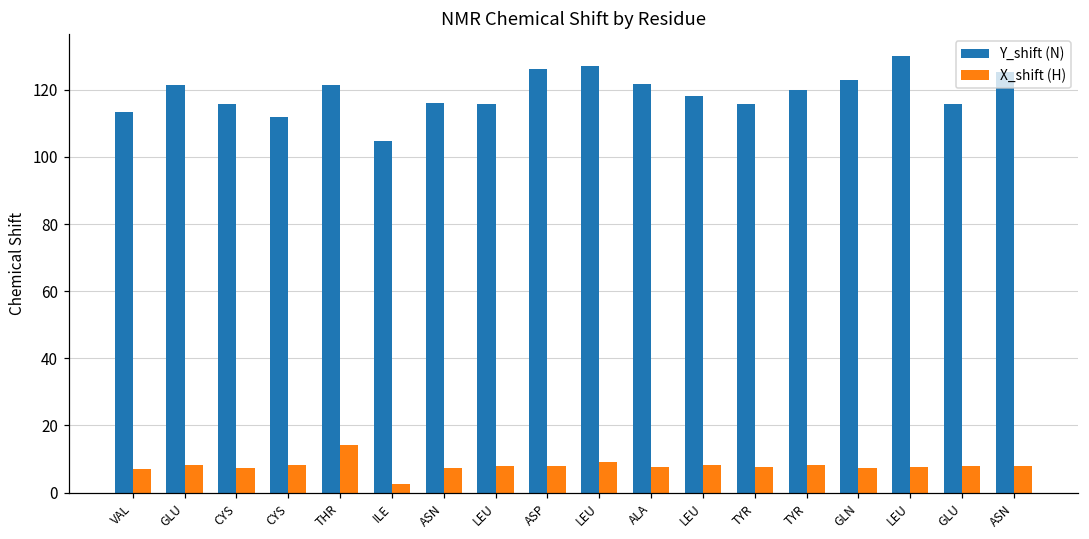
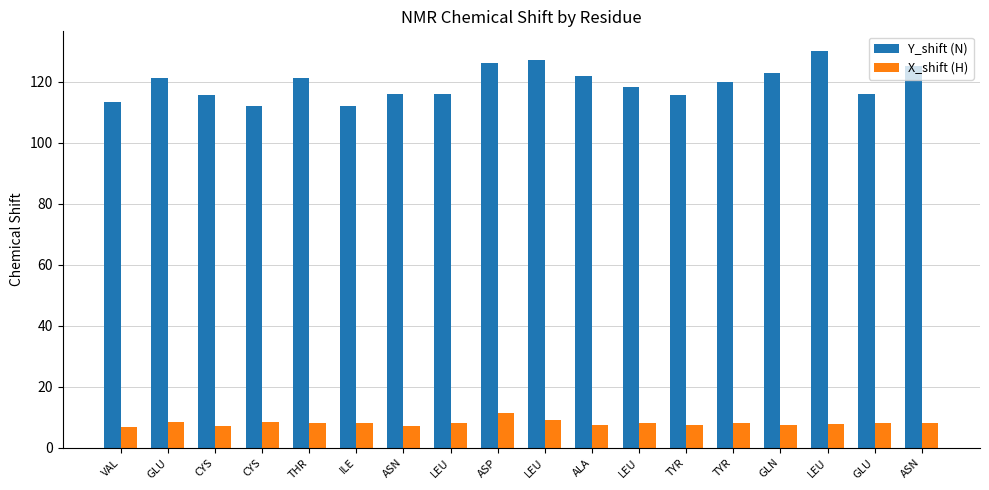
  {
    "Y_shift (N)": {
      "VAL": 113,
      "THR": 121,
-     "ILE": 105,
+     "ILE": 112,
      "ASP": 126,
      "ALA": 122,
      "GLN": 123
    },
    "X_shift (H)": {
      "VAL": 7,
-     "THR": 14,
-     "ILE": 3,
-     "ASP": 8,
+     "THR": 8,
+     "ILE": 8,
+     "ASP": 11,
      "ALA": 8,
      "GLN": 7
    }
  }
